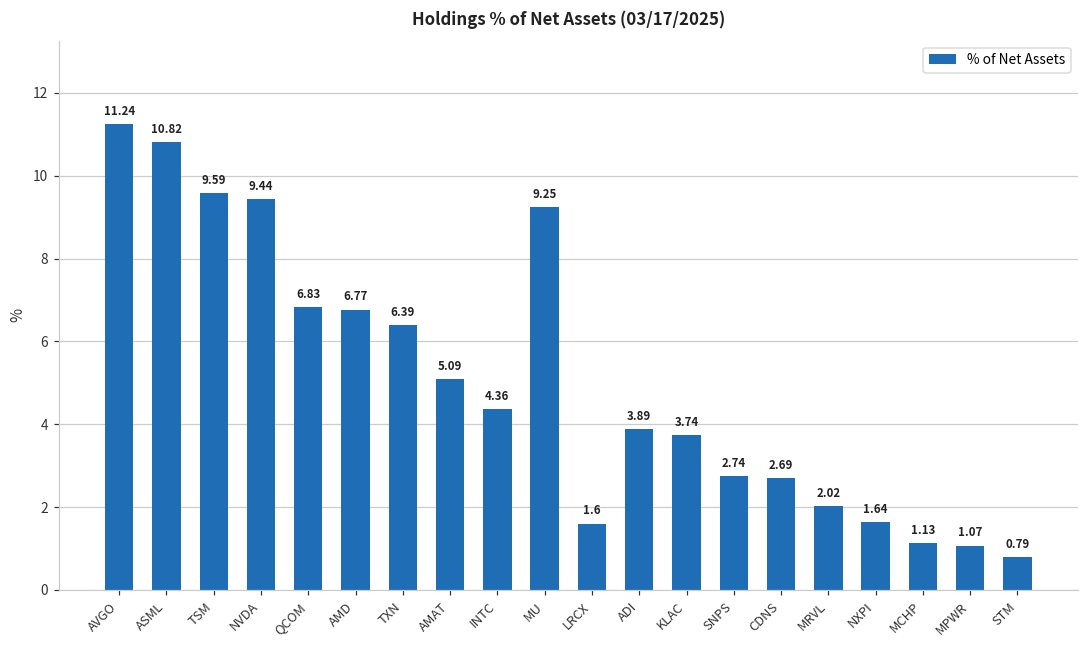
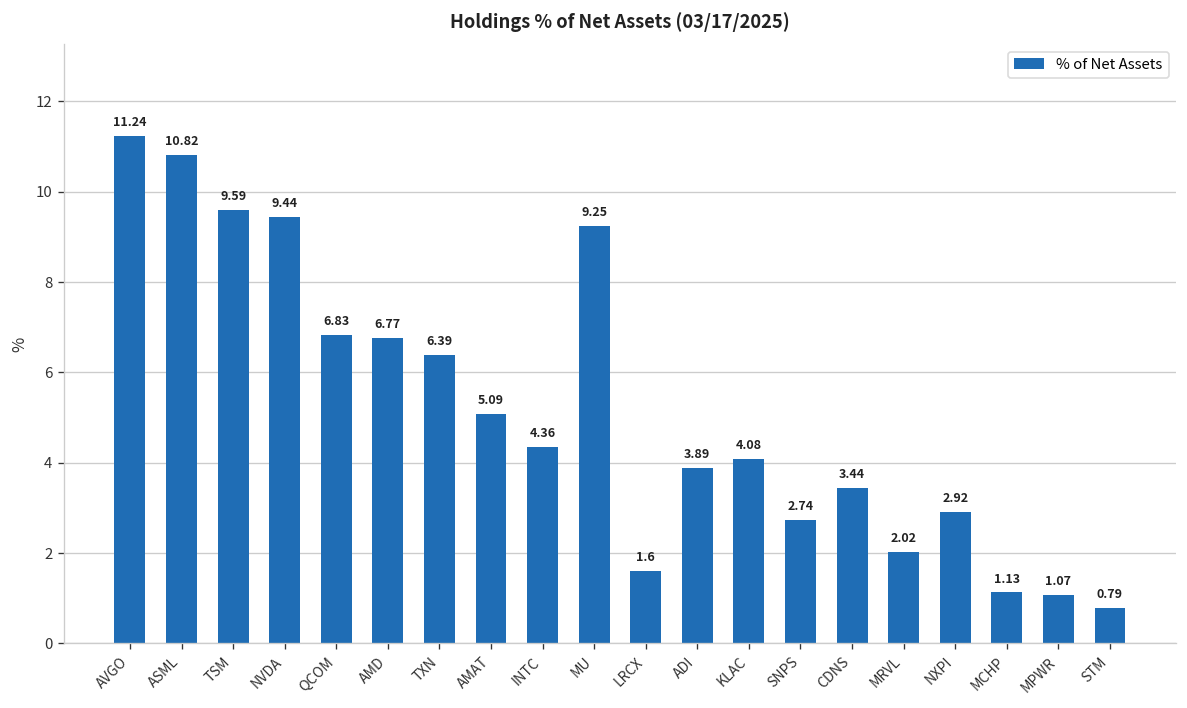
  {
    "AVGO": 11.24,
    "ASML": 10.82,
    "TSM": 9.59,
    "NVDA": 9.44,
    "QCOM": 6.83,
    "AMD": 6.77,
    "TXN": 6.39,
    "AMAT": 5.09,
    "INTC": 4.36,
    "MU": 9.25,
    "LRCX": 1.6,
    "ADI": 3.89,
-   "KLAC": 3.74,
+   "KLAC": 4.08,
    "SNPS": 2.74,
-   "CDNS": 2.69,
+   "CDNS": 3.44,
    "MRVL": 2.02,
-   "NXPI": 1.64,
+   "NXPI": 2.92,
    "MCHP": 1.13,
    "MPWR": 1.07,
    "STM": 0.79
  }
